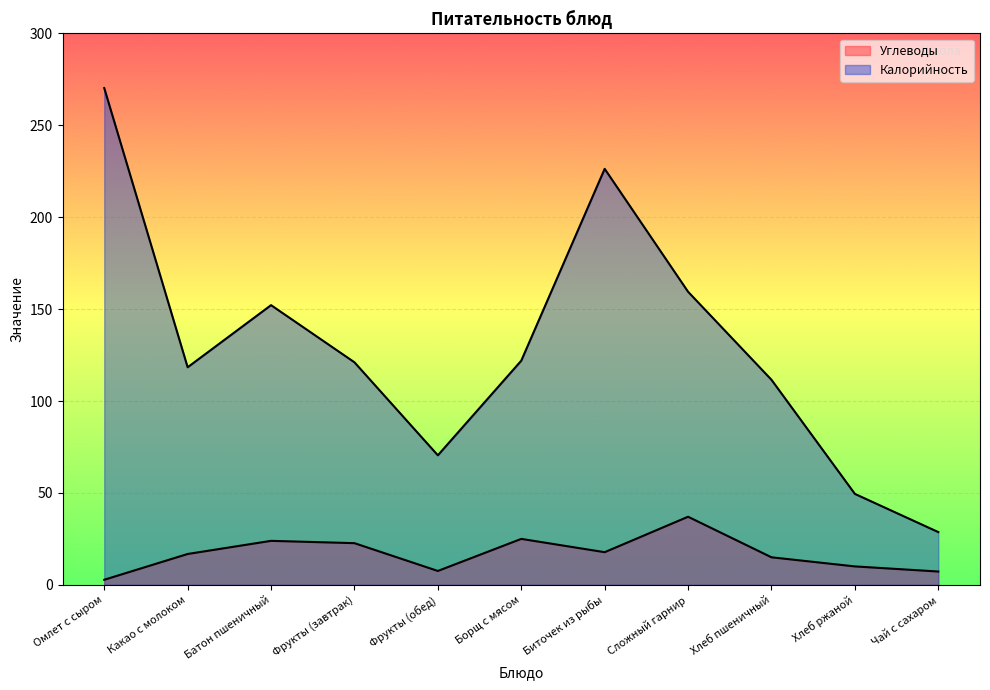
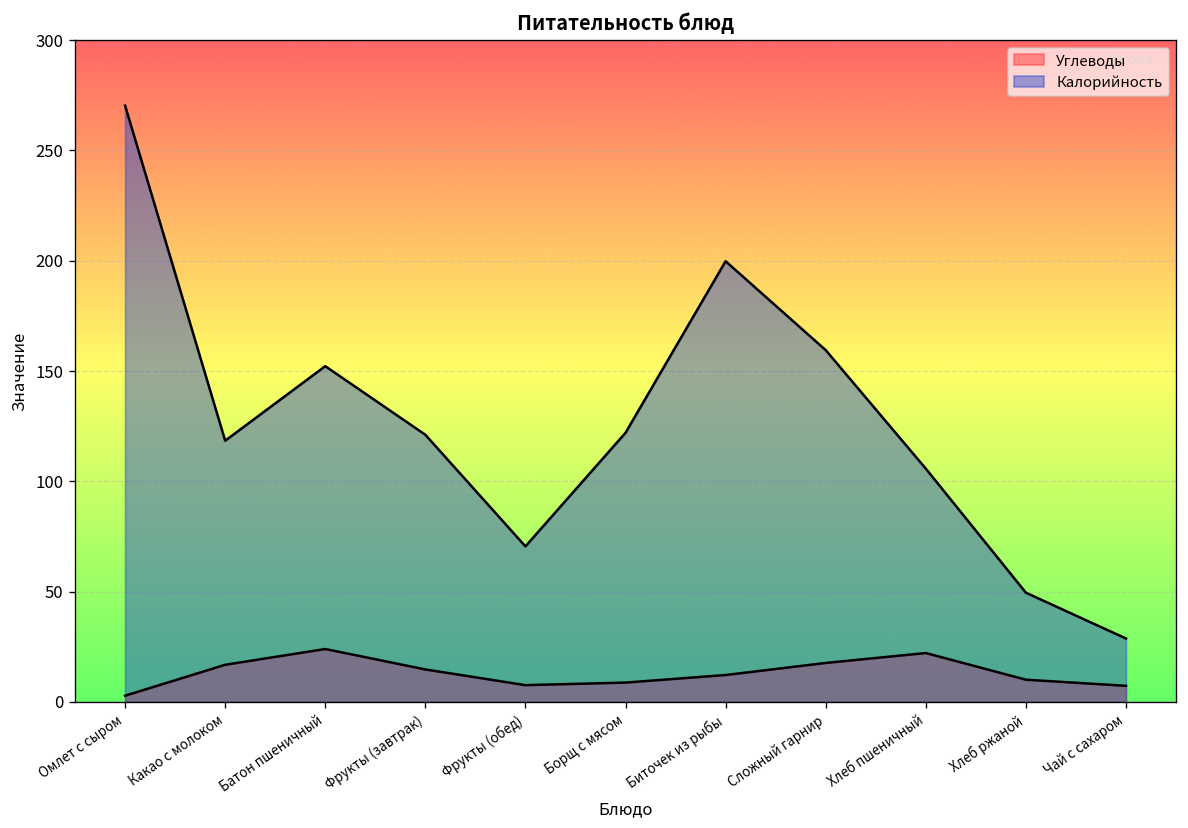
  {
    "Углеводы": {
      "Омлет с сыром": 3,
      "Какао с молоком": 17,
      "Батон пшеничный": 24,
-     "Фрукты (завтрак)": 23,
+     "Фрукты (завтрак)": 15,
      "Фрукты (обед)": 8,
-     "Борщ с мясом": 25,
-     "Биточек из рыбы": 18,
-     "Сложный гарнир": 37,
-     "Хлеб пшеничный": 15,
+     "Борщ с мясом": 9,
+     "Биточек из рыбы": 12,
+     "Сложный гарнир": 18,
+     "Хлеб пшеничный": 22,
      "Хлеб ржаной": 10,
      "Чай с сахаром": 7
    },
    "Калорийность": {
      "Омлет с сыром": 270,
      "Какао с молоком": 118,
      "Батон пшеничный": 152,
      "Фрукты (завтрак)": 121,
      "Фрукты (обед)": 71,
      "Борщ с мясом": 122,
-     "Биточек из рыбы": 226,
+     "Биточек из рыбы": 200,
      "Сложный гарнир": 159,
-     "Хлеб пшеничный": 112,
+     "Хлеб пшеничный": 106,
      "Хлеб ржаной": 50,
      "Чай с сахаром": 29
    }
  }
